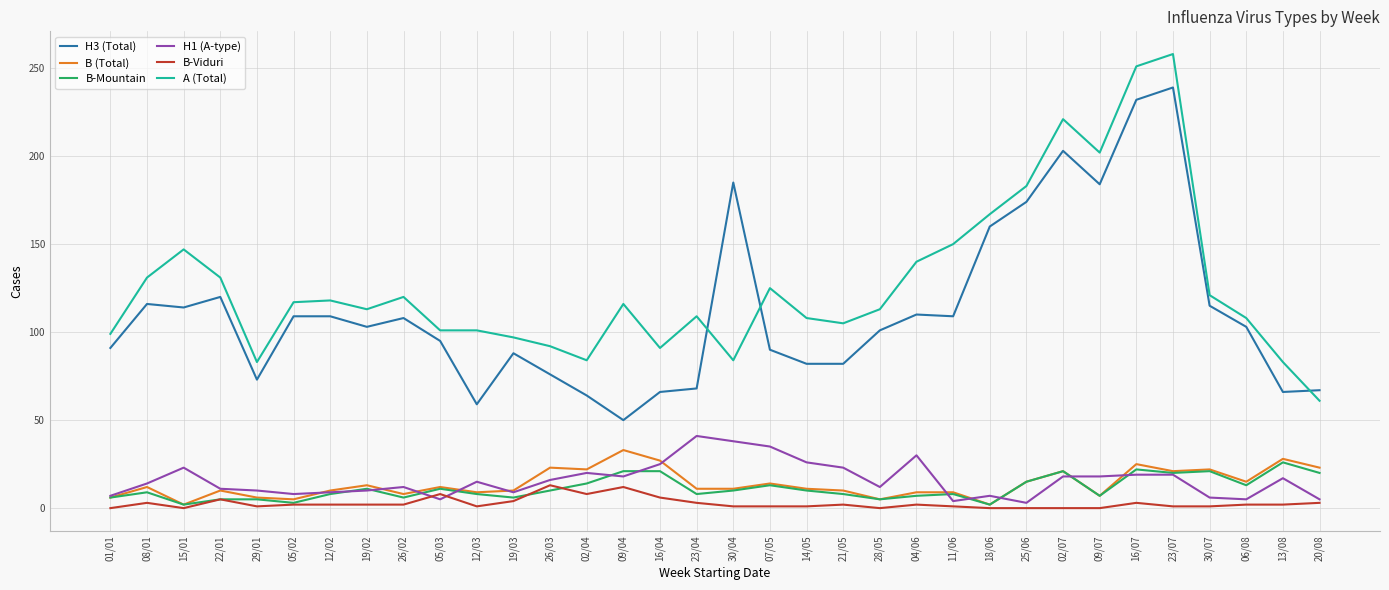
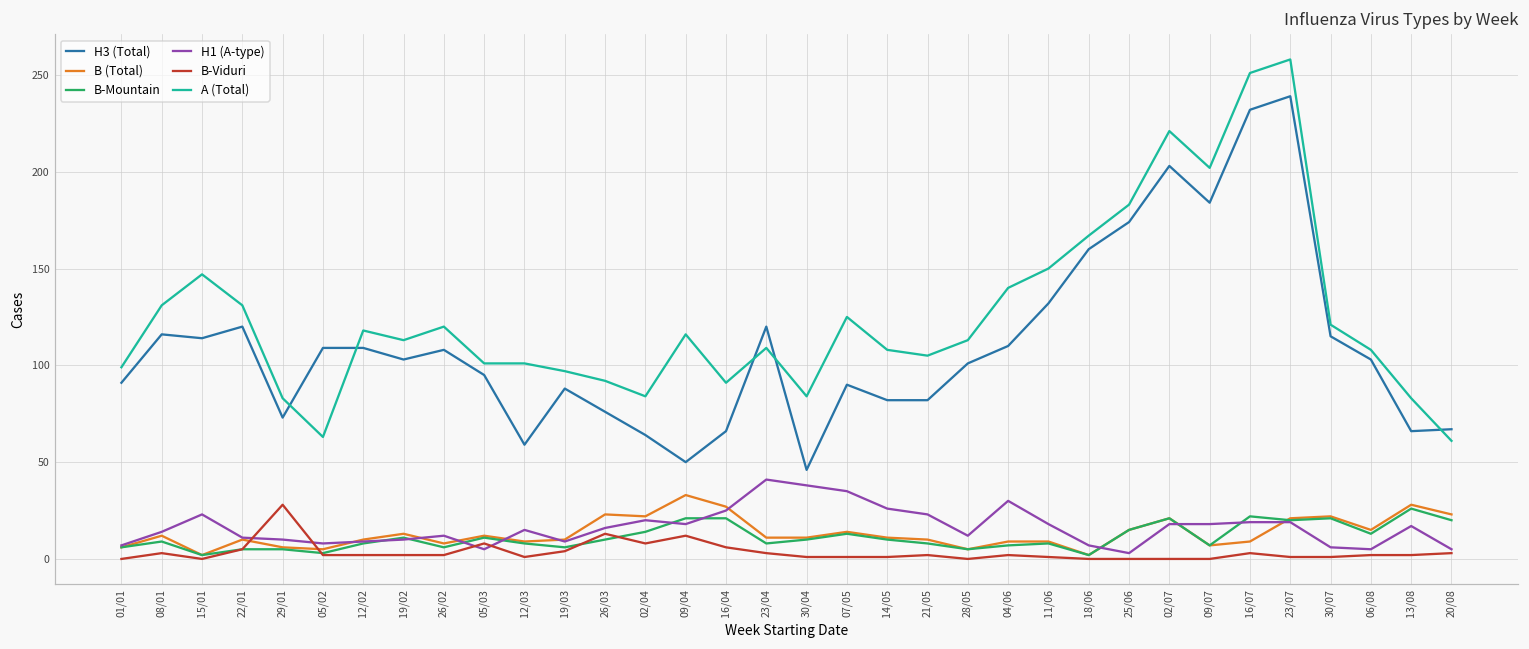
  {
    "H3 (Total)": {
      "01/01": 91,
      "08/01": 116,
      "15/01": 114,
      "22/01": 120,
      "29/01": 73,
      "05/02": 109,
      "12/02": 109,
      "19/02": 103,
      "26/02": 108,
      "05/03": 95,
      "12/03": 59,
      "19/03": 88,
      "26/03": 76,
      "02/04": 64,
      "09/04": 50,
      "16/04": 66,
-     "23/04": 68,
-     "30/04": 185,
+     "23/04": 120,
+     "30/04": 46,
      "07/05": 90,
      "14/05": 82,
      "21/05": 82,
      "28/05": 101,
      "04/06": 110,
-     "11/06": 109,
+     "11/06": 132,
      "18/06": 160,
      "25/06": 174,
      "02/07": 203,
      "09/07": 184,
      "16/07": 232,
      "23/07": 239,
      "30/07": 115,
      "06/08": 103,
      "13/08": 66,
      "20/08": 67
    },
    "B (Total)": {
      "08/01": 12,
      "05/02": 5,
      "19/02": 13,
      "26/02": 8,
      "26/03": 23,
      "02/04": 22,
      "09/04": 33,
      "16/04": 27,
      "23/04": 11,
      "21/05": 10,
      "04/06": 9,
-     "16/07": 25,
+     "16/07": 9,
      "06/08": 15,
      "13/08": 28,
      "20/08": 23
    },
    "B-Mountain": {
      "08/01": 9,
      "26/02": 6,
      "19/03": 6,
      "26/03": 10,
      "02/04": 14,
      "09/04": 21,
      "16/04": 21,
      "23/04": 8,
      "21/05": 8,
      "04/06": 7,
      "16/07": 22,
      "06/08": 13,
      "13/08": 26,
      "20/08": 20
    },
    "H1 (A-type)": {
      "08/01": 14,
      "15/01": 23,
      "29/01": 10,
      "05/02": 8,
      "26/02": 12,
      "05/03": 5,
      "12/03": 15,
      "26/03": 16,
      "02/04": 20,
      "09/04": 18,
      "16/04": 25,
      "23/04": 41,
      "30/04": 38,
      "07/05": 35,
      "14/05": 26,
      "21/05": 23,
      "28/05": 12,
      "04/06": 30,
-     "11/06": 4,
+     "11/06": 18,
      "18/06": 7,
      "25/06": 3,
      "02/07": 18,
      "09/07": 18,
      "16/07": 19,
      "30/07": 6,
      "06/08": 5,
      "13/08": 17,
      "20/08": 5
    },
    "B-Viduri": {
      "01/01": 0,
      "08/01": 3,
      "15/01": 0,
-     "29/01": 1,
+     "29/01": 28,
      "12/02": 2,
      "19/02": 2,
      "26/02": 2,
      "05/03": 8,
      "12/03": 1,
      "19/03": 4,
      "26/03": 13,
      "02/04": 8,
      "09/04": 12,
      "16/04": 6,
      "23/04": 3,
      "30/04": 1,
      "07/05": 1,
      "14/05": 1,
      "21/05": 2,
      "28/05": 0,
      "04/06": 2,
      "11/06": 1,
      "18/06": 0,
      "25/06": 0,
      "02/07": 0,
      "09/07": 0,
      "16/07": 3,
      "23/07": 1,
      "30/07": 1,
      "06/08": 2,
      "13/08": 2,
      "20/08": 3
    },
    "A (Total)": {
      "01/01": 99,
      "08/01": 131,
      "15/01": 147,
      "22/01": 131,
      "29/01": 83,
-     "05/02": 117,
+     "05/02": 63,
      "12/02": 118,
      "19/02": 113,
      "26/02": 120,
      "05/03": 101,
      "12/03": 101,
      "19/03": 97,
      "26/03": 92,
      "02/04": 84,
      "09/04": 116,
      "16/04": 91,
      "23/04": 109,
      "30/04": 84,
      "07/05": 125,
      "14/05": 108,
      "21/05": 105,
      "28/05": 113,
      "04/06": 140,
      "11/06": 150,
      "18/06": 167,
      "25/06": 183,
      "02/07": 221,
      "09/07": 202,
      "16/07": 251,
      "23/07": 258,
      "30/07": 121,
      "06/08": 108,
      "13/08": 83,
      "20/08": 61
    }
  }
